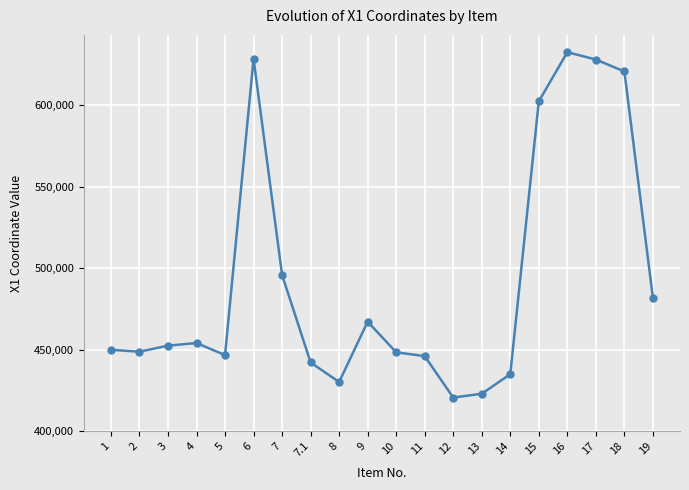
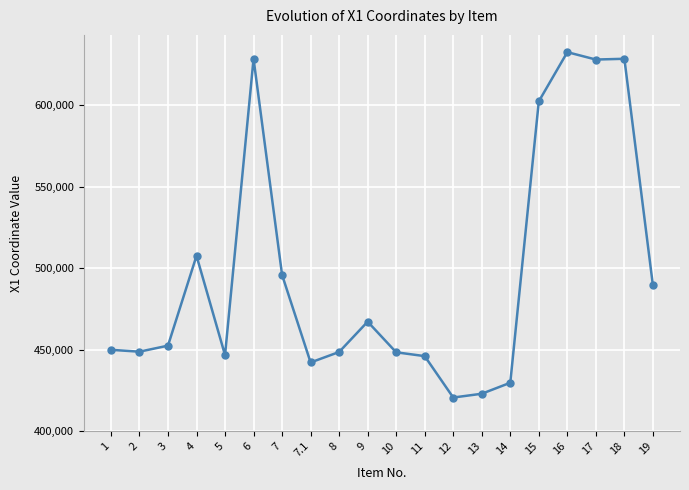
  {
    "1": "450,000",
    "2": "449,000",
    "3": "452,000",
-   "4": "454,000",
+   "4": "508,000",
    "5": "447,000",
    "6": "628,000",
    "7": "496,000",
    "7.1": "442,000",
-   "8": "430,000",
+   "8": "448,000",
    "9": "467,000",
    "10": "448,000",
    "11": "446,000",
    "12": "421,000",
    "13": "423,000",
-   "14": "435,000",
+   "14": "430,000",
    "15": "602,000",
    "16": "632,000",
    "17": "628,000",
-   "18": "621,000",
-   "19": "482,000"
+   "18": "628,000",
+   "19": "489,000"
  }
